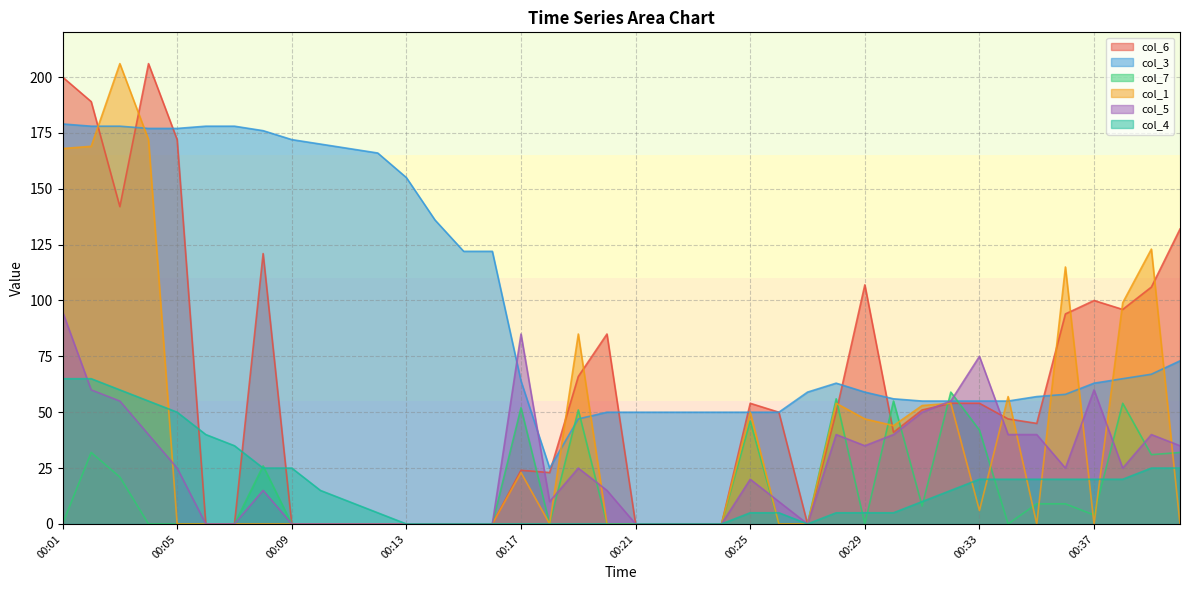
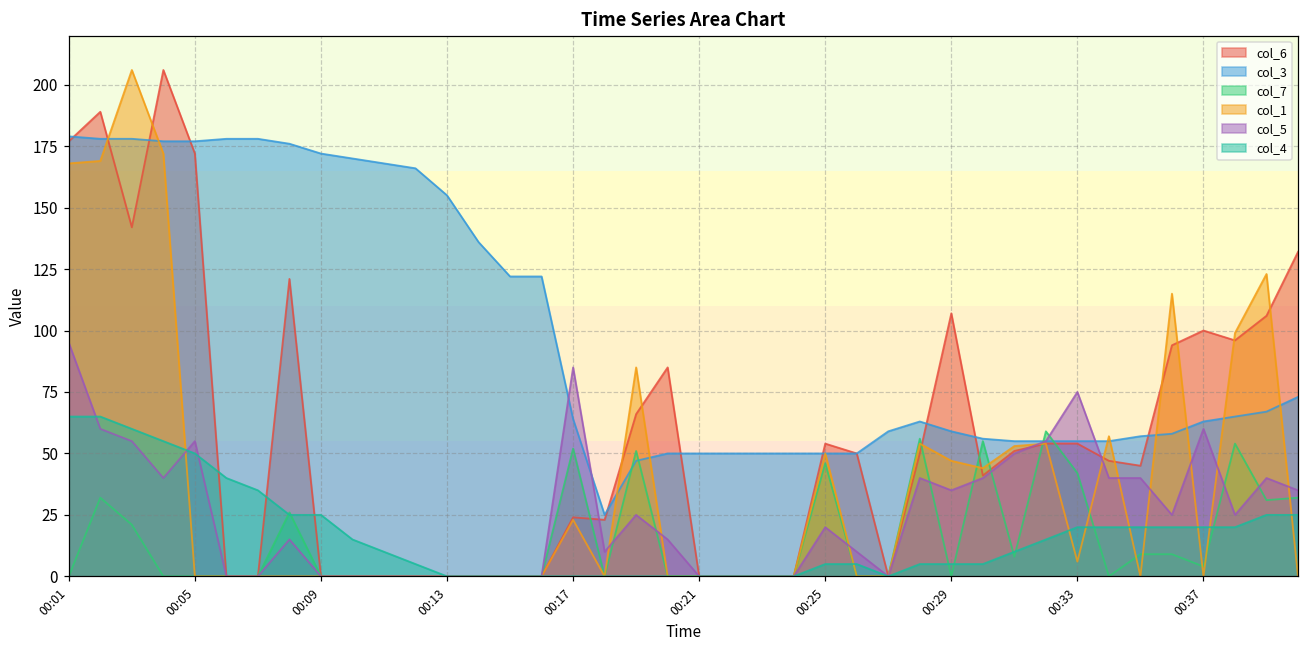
  {
    "col_6": {
-     "00:01": 200,
+     "00:01": 177,
      "00:05": 172,
      "00:25": 54,
      "00:29": 107,
      "00:37": 100
    },
    "col_1": {
      "00:01": 168,
      "00:29": 47,
      "00:33": 6,
      "00:37": 0
    },
    "col_5": {
      "00:01": 95,
-     "00:05": 25,
+     "00:05": 55,
      "00:17": 85,
      "00:25": 20,
      "00:29": 35,
      "00:33": 75,
      "00:37": 60
    }
  }
